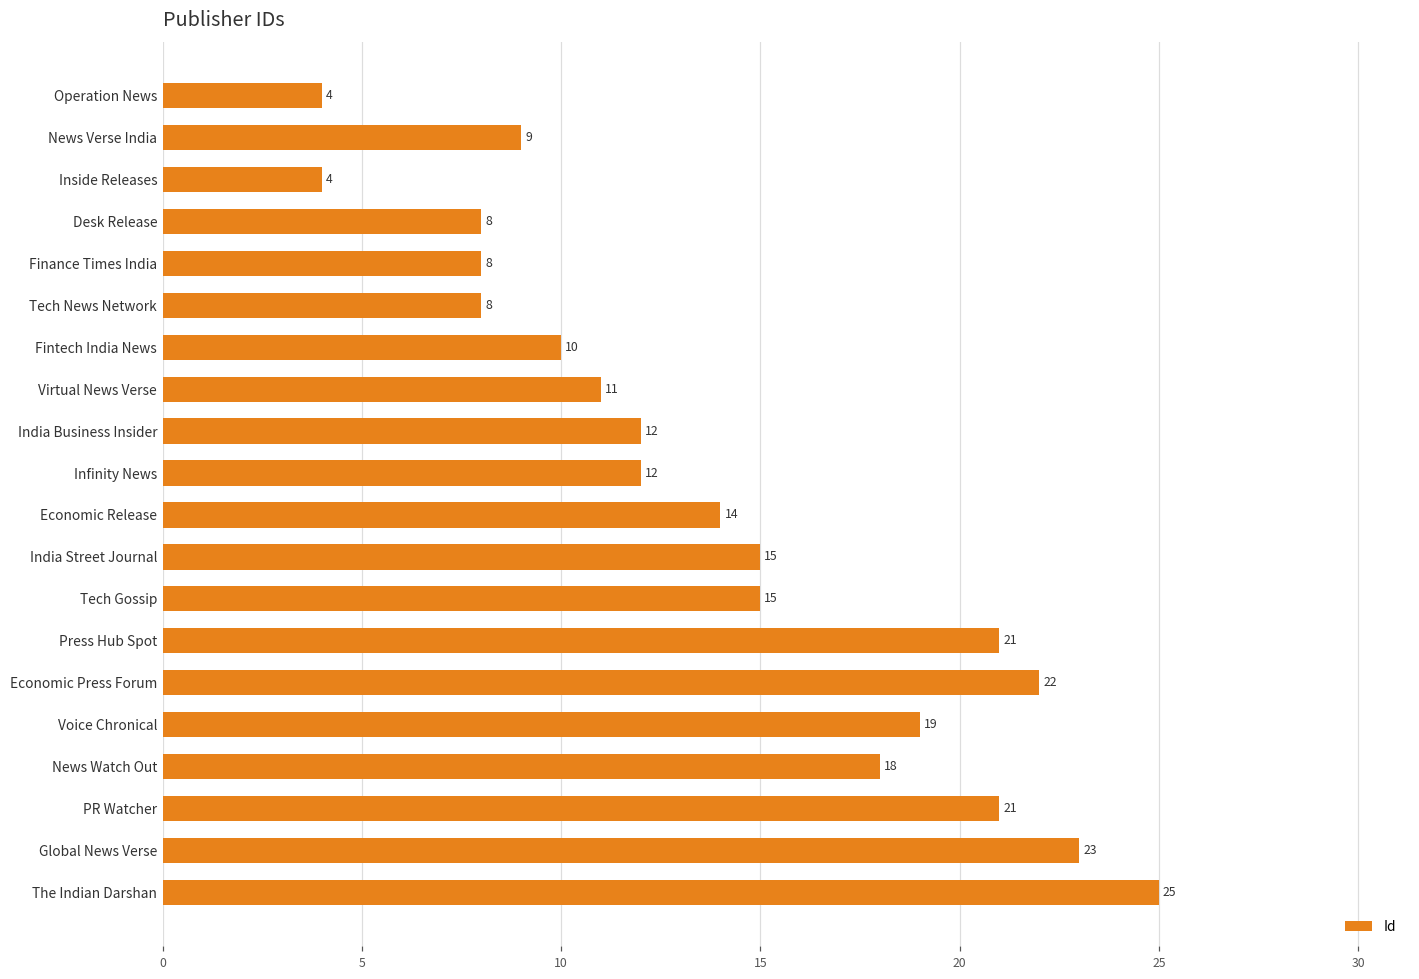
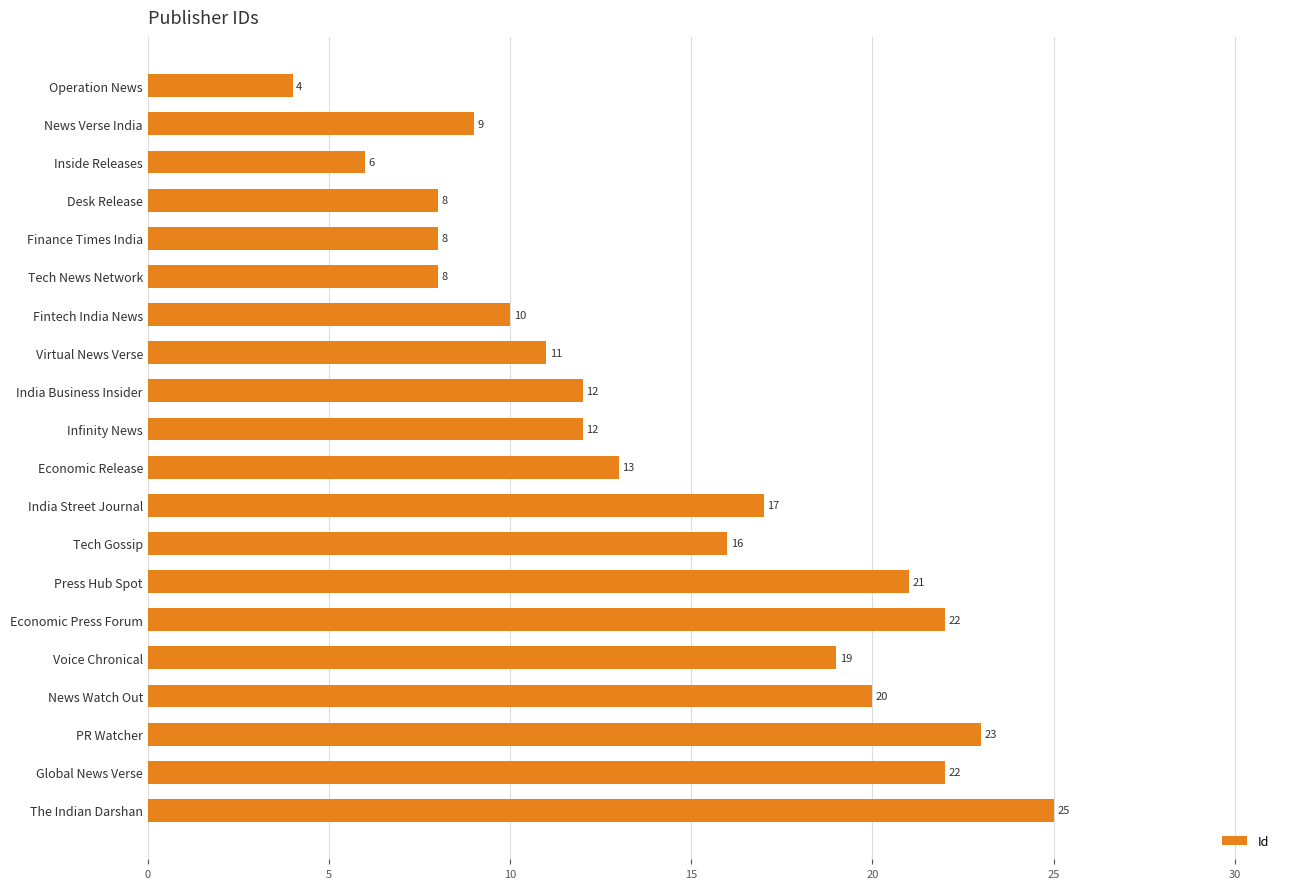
  {
    "Operation News": 4,
    "News Verse India": 9,
-   "Inside Releases": 4,
+   "Inside Releases": 6,
    "Desk Release": 8,
    "Finance Times India": 8,
    "Tech News Network": 8,
    "Fintech India News": 10,
    "Virtual News Verse": 11,
    "India Business Insider": 12,
    "Infinity News": 12,
-   "Economic Release": 14,
-   "India Street Journal": 15,
-   "Tech Gossip": 15,
+   "Economic Release": 13,
+   "India Street Journal": 17,
+   "Tech Gossip": 16,
    "Press Hub Spot": 21,
    "Economic Press Forum": 22,
    "Voice Chronical": 19,
-   "News Watch Out": 18,
-   "PR Watcher": 21,
-   "Global News Verse": 23,
+   "News Watch Out": 20,
+   "PR Watcher": 23,
+   "Global News Verse": 22,
    "The Indian Darshan": 25
  }
